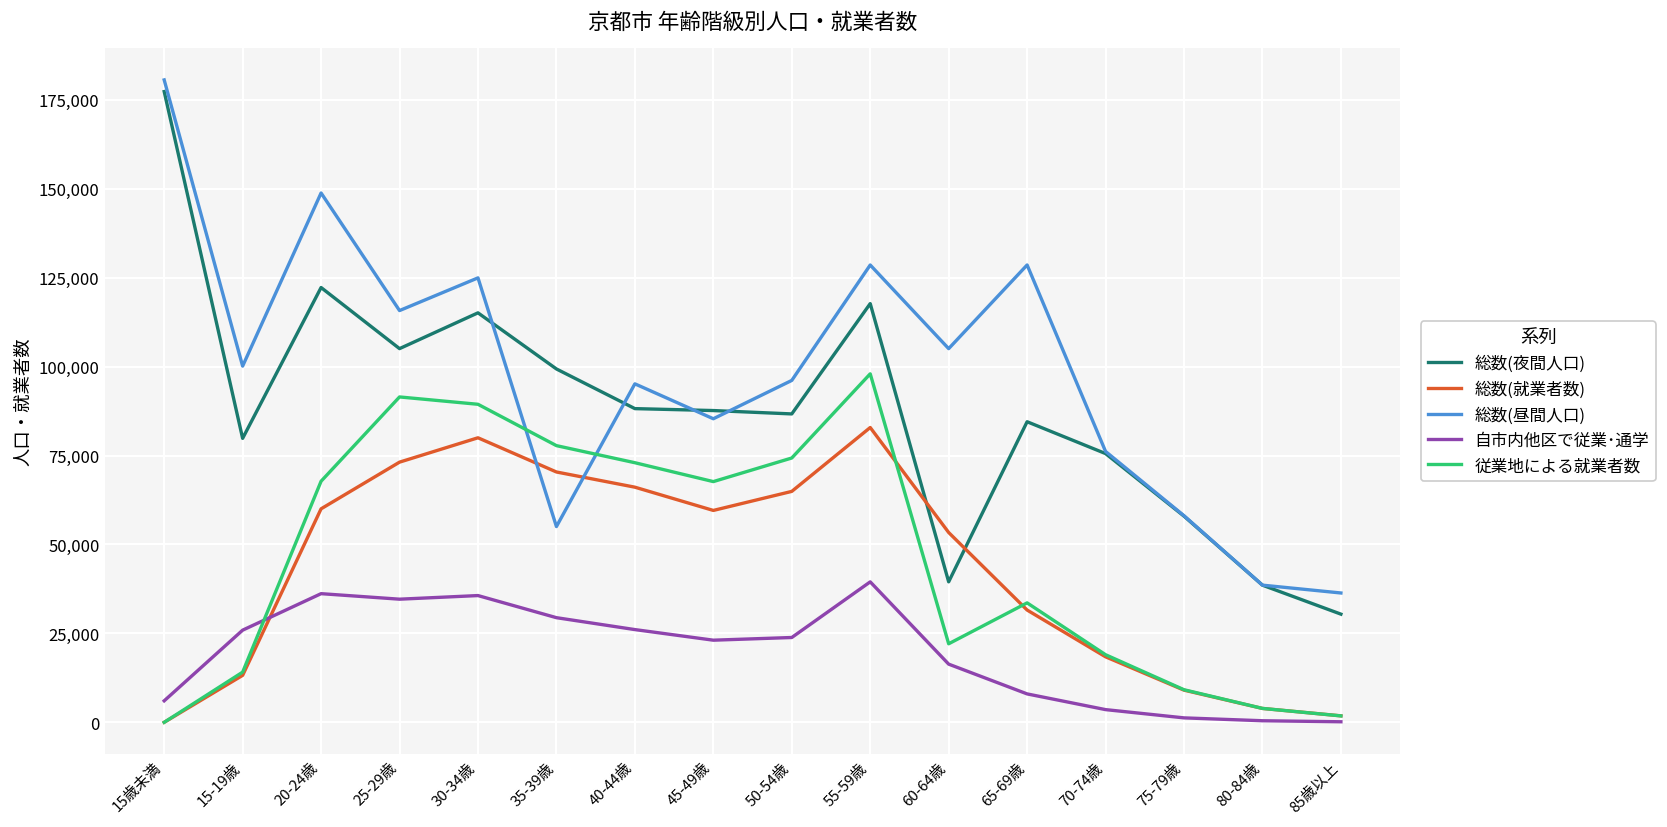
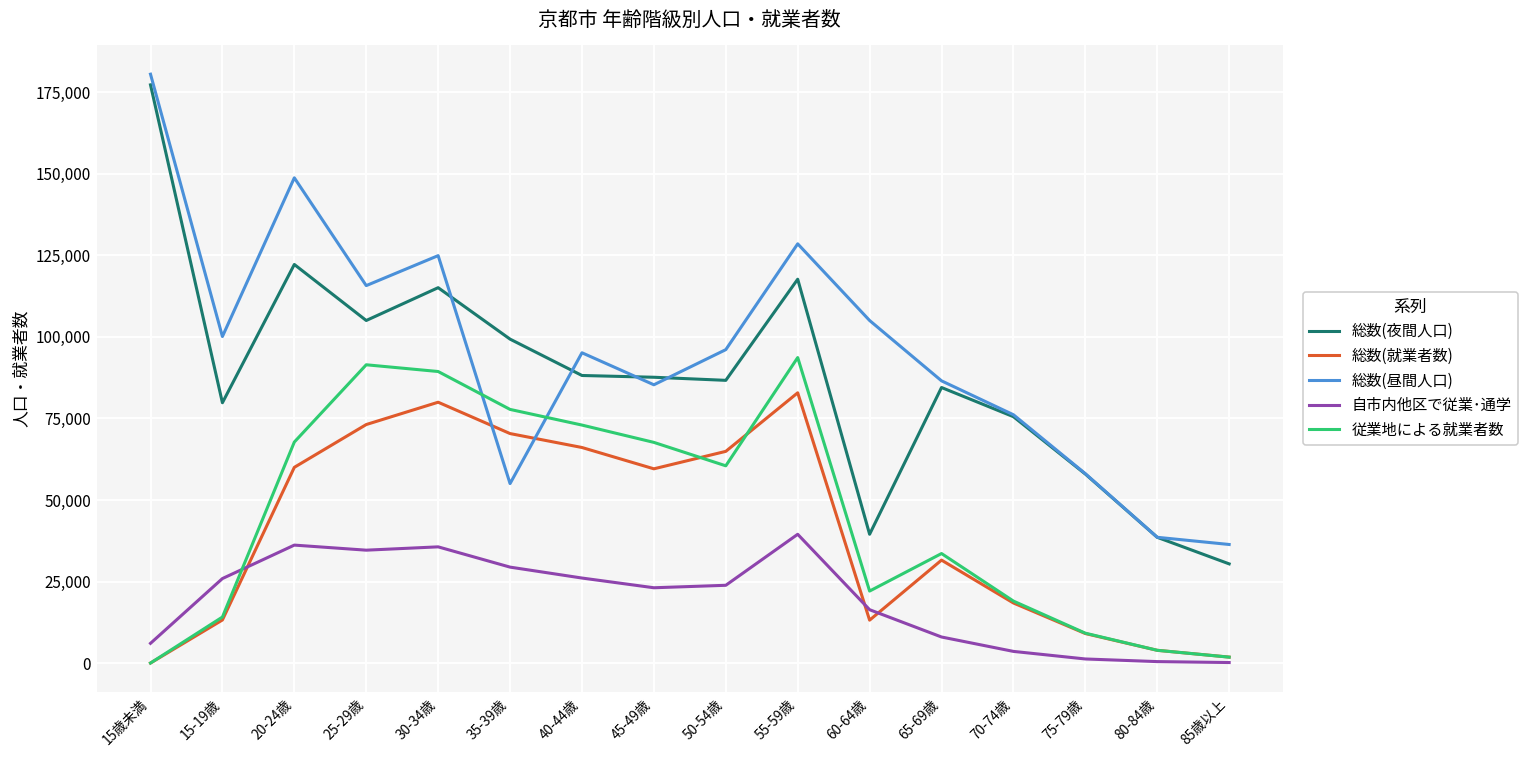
  {
    "総数(夜間人口)": {
      "15歳未満": "177,000",
      "15-19歳": "80,000",
      "20-24歳": "122,000",
      "25-29歳": "105,000",
      "30-34歳": "115,000",
      "35-39歳": "99,000",
      "40-44歳": "88,000",
      "45-49歳": "88,000",
      "50-54歳": "87,000",
      "55-59歳": "118,000",
      "60-64歳": "39,000",
      "65-69歳": "84,000",
      "85歳以上": "30,000"
    },
    "総数(就業者数)": {
      "15-19歳": "13,000",
      "20-24歳": "60,000",
      "25-29歳": "73,000",
      "30-34歳": "80,000",
      "35-39歳": "70,000",
      "40-44歳": "66,000",
      "45-49歳": "60,000",
      "50-54歳": "65,000",
      "55-59歳": "83,000",
-     "60-64歳": "53,000",
+     "60-64歳": "13,000",
      "65-69歳": "32,000"
    },
    "総数(昼間人口)": {
      "15歳未満": "181,000",
      "15-19歳": "100,000",
      "20-24歳": "149,000",
      "25-29歳": "116,000",
      "30-34歳": "125,000",
      "35-39歳": "55,000",
      "40-44歳": "95,000",
      "45-49歳": "85,000",
      "50-54歳": "96,000",
      "55-59歳": "129,000",
      "60-64歳": "105,000",
-     "65-69歳": "129,000",
+     "65-69歳": "87,000",
      "85歳以上": "36,000"
    },
    "自市内他区で従業･通学": {
      "15歳未満": "6,000",
      "15-19歳": "26,000",
      "20-24歳": "36,000",
      "25-29歳": "35,000",
      "30-34歳": "36,000",
      "35-39歳": "29,000",
      "40-44歳": "26,000",
      "45-49歳": "23,000",
      "50-54歳": "24,000",
      "55-59歳": "39,000",
      "60-64歳": "16,000",
      "65-69歳": "8,000",
      "70-74歳": "4,000",
      "75-79歳": "1,000",
      "80-84歳": "0",
      "85歳以上": "0"
    },
    "従業地による就業者数": {
      "15-19歳": "14,000",
      "20-24歳": "68,000",
      "25-29歳": "91,000",
      "30-34歳": "89,000",
      "35-39歳": "78,000",
      "40-44歳": "73,000",
      "45-49歳": "68,000",
-     "50-54歳": "74,000",
-     "55-59歳": "98,000",
+     "50-54歳": "60,000",
+     "55-59歳": "94,000",
      "60-64歳": "22,000",
      "65-69歳": "34,000"
    }
  }
